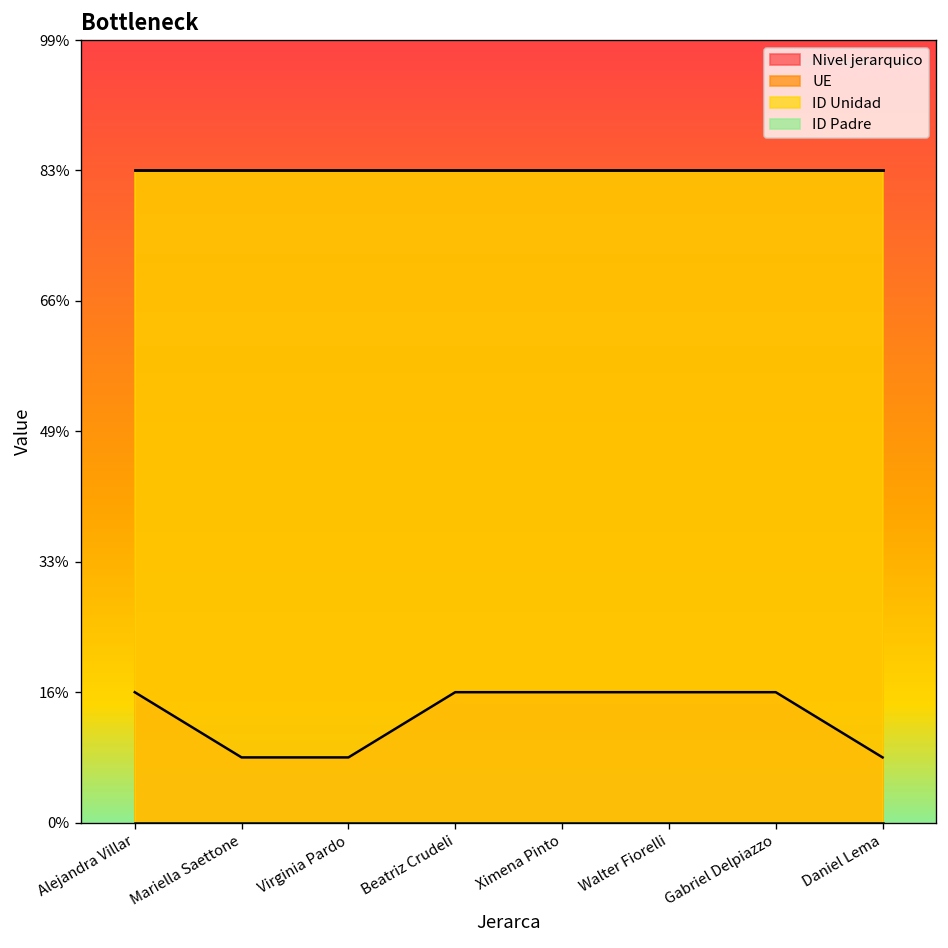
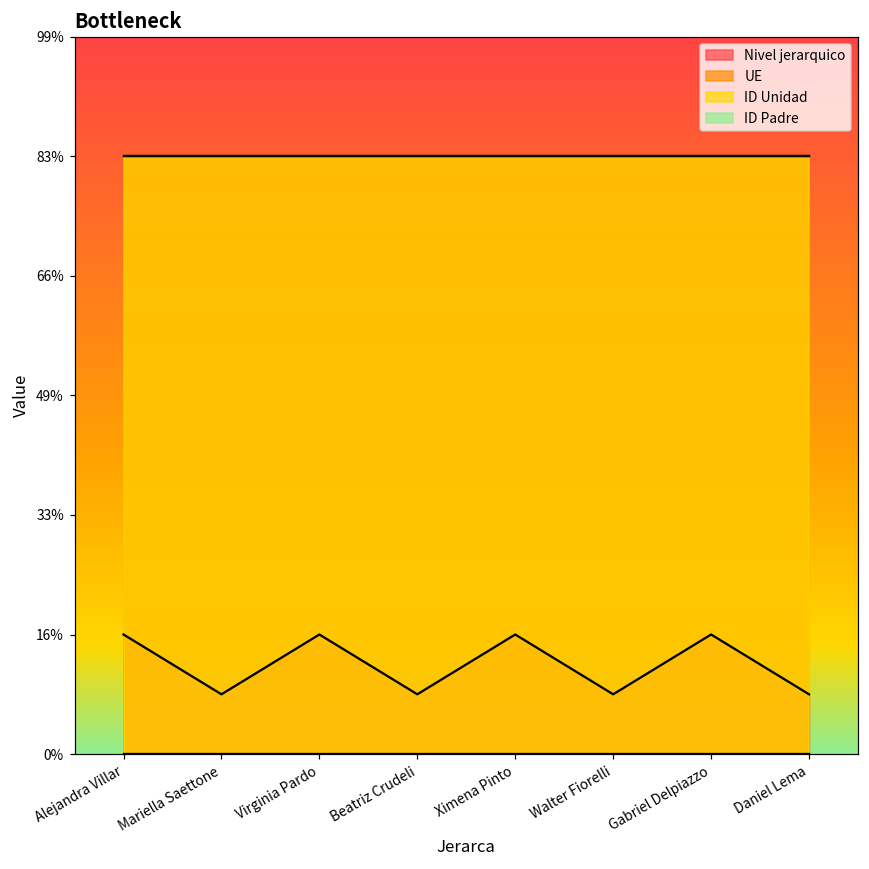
  {
    "Nivel jerarquico": {
      "Alejandra Villar": "17%",
      "Mariella Saettone": "8%",
-     "Virginia Pardo": "8%",
-     "Beatriz Crudeli": "17%",
+     "Virginia Pardo": "17%",
+     "Beatriz Crudeli": "8%",
      "Ximena Pinto": "17%",
-     "Walter Fiorelli": "17%",
+     "Walter Fiorelli": "8%",
      "Gabriel Delpiazzo": "17%",
      "Daniel Lema": "8%"
    },
    "ID Unidad": {
      "Alejandra Villar": "83%",
      "Mariella Saettone": "83%",
      "Virginia Pardo": "83%",
      "Beatriz Crudeli": "83%",
      "Ximena Pinto": "83%",
      "Walter Fiorelli": "83%",
      "Gabriel Delpiazzo": "83%",
      "Daniel Lema": "83%"
    },
    "ID Padre": {
      "Alejandra Villar": "0%",
      "Mariella Saettone": "0%",
      "Virginia Pardo": "0%",
      "Beatriz Crudeli": "0%",
      "Ximena Pinto": "0%",
      "Walter Fiorelli": "0%",
      "Gabriel Delpiazzo": "0%",
      "Daniel Lema": "0%"
    }
  }
